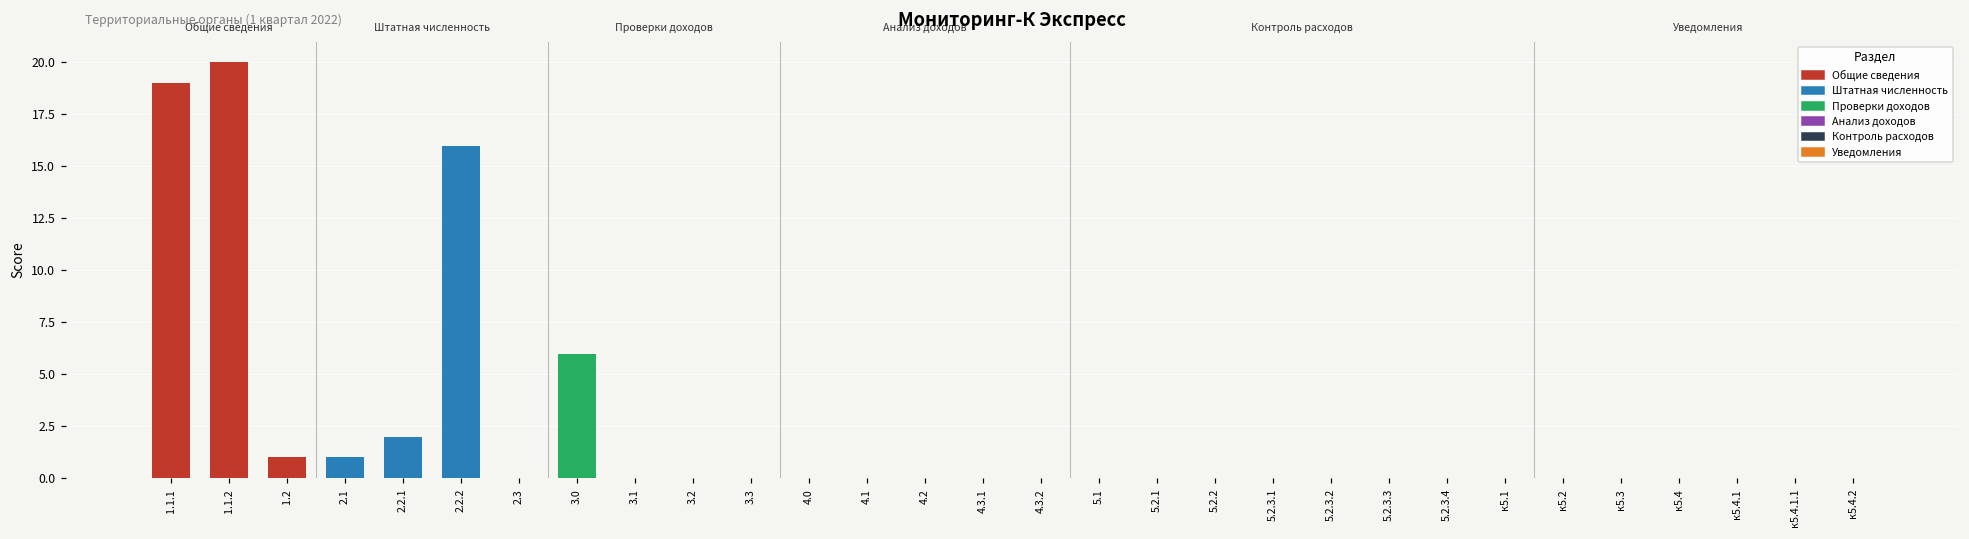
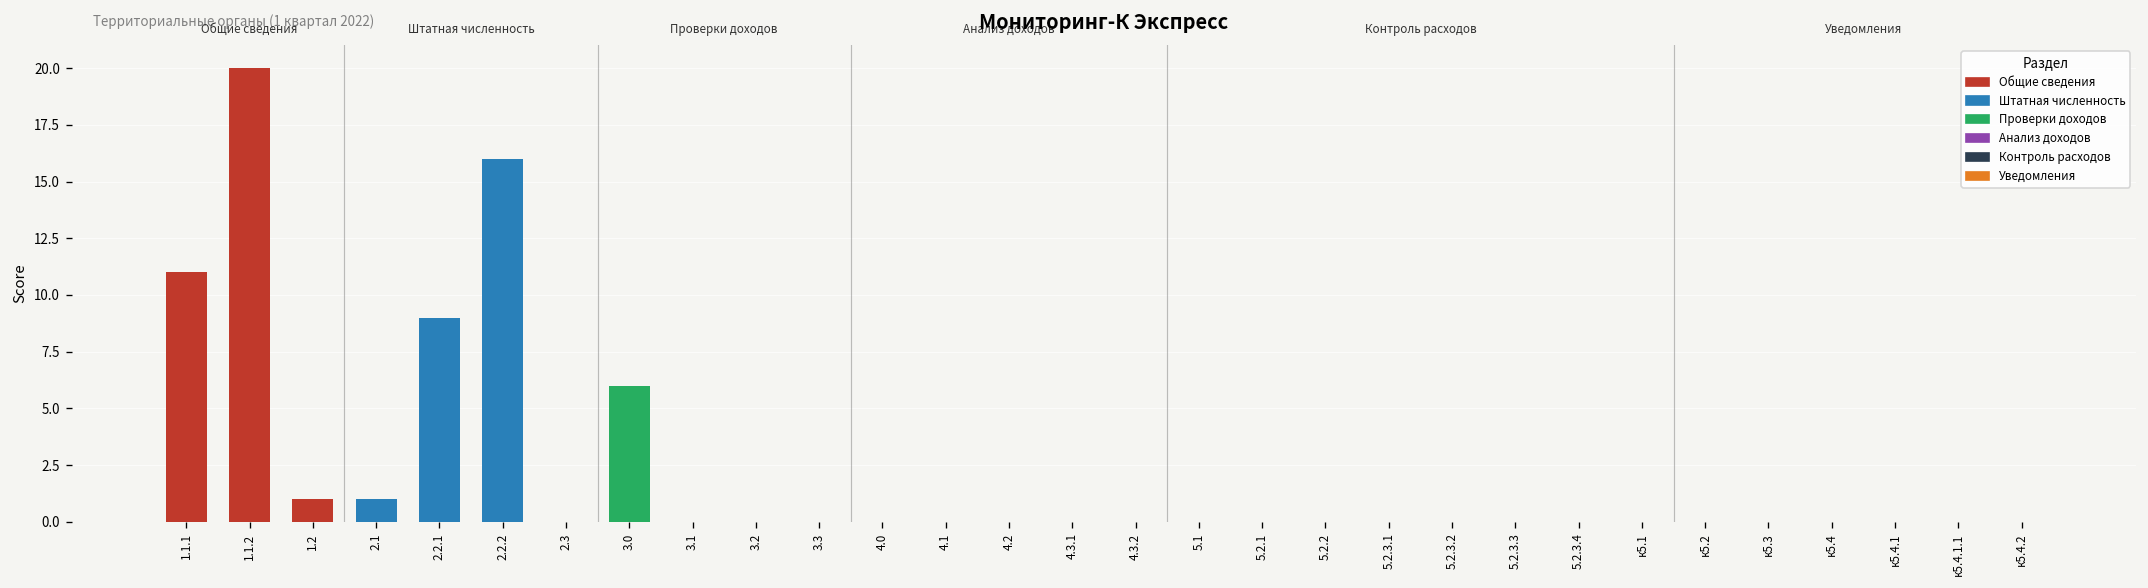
  {
-   "1.1.1": 19,
+   "1.1.1": 11,
    "1.1.2": 20,
    "1.2": 1,
    "2.1": 1,
-   "2.2.1": 2,
+   "2.2.1": 9,
    "2.2.2": 16,
    "2.3": 0,
    "3.0": 6,
    "3.1": 0,
    "3.2": 0,
    "3.3": 0,
    "4.0": 0,
    "4.1": 0,
    "4.2": 0,
    "4.3.1": 0,
    "4.3.2": 0,
    "5.1": 0,
    "5.2.1": 0,
    "5.2.2": 0,
    "5.2.3.1": 0,
    "5.2.3.2": 0,
    "5.2.3.3": 0,
    "5.2.3.4": 0,
    "к5.1": 0,
    "к5.2": 0,
    "к5.3": 0,
    "к5.4": 0,
    "к5.4.1": 0,
    "к5.4.1.1": 0,
    "к5.4.2": 0
  }
